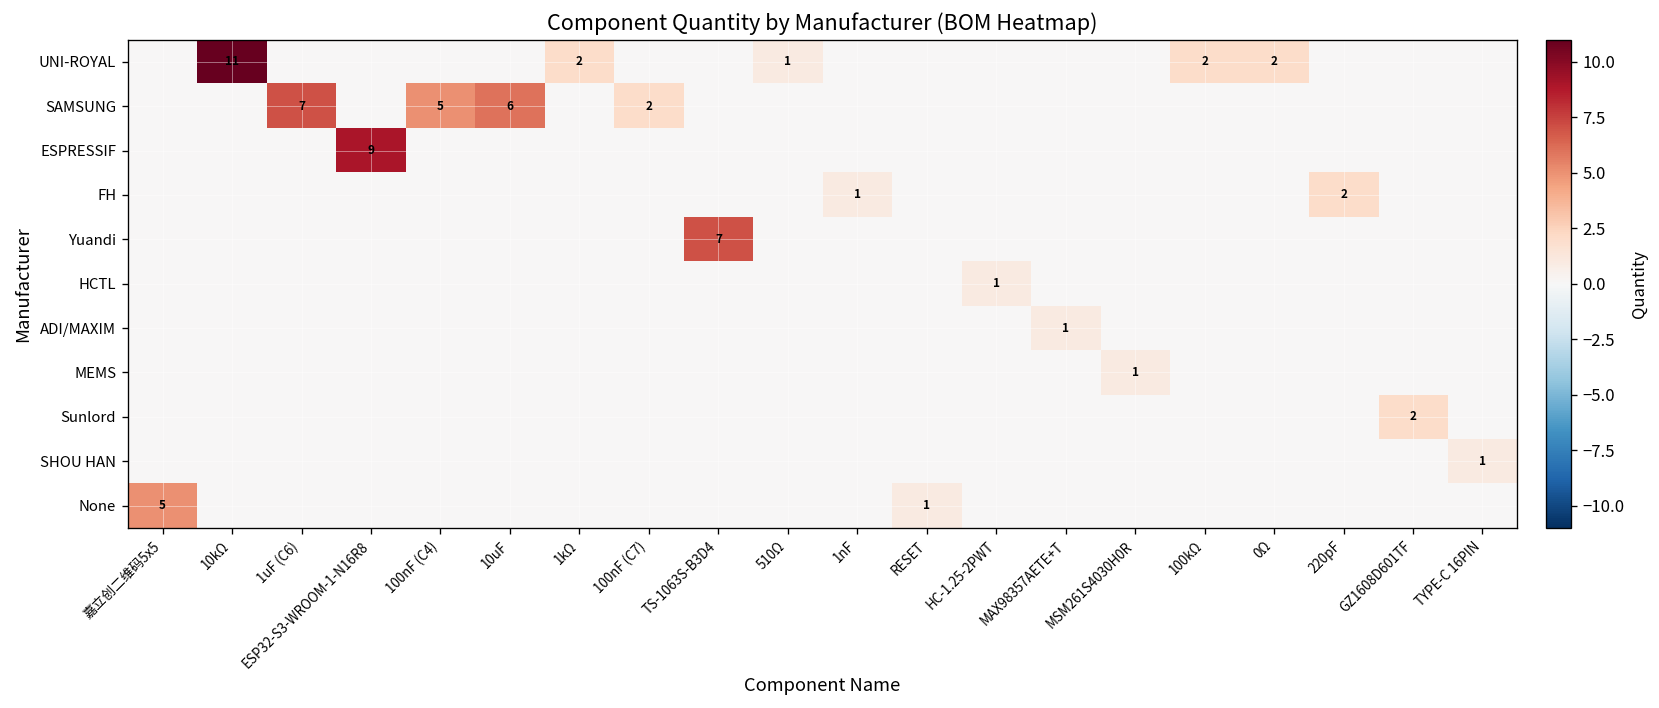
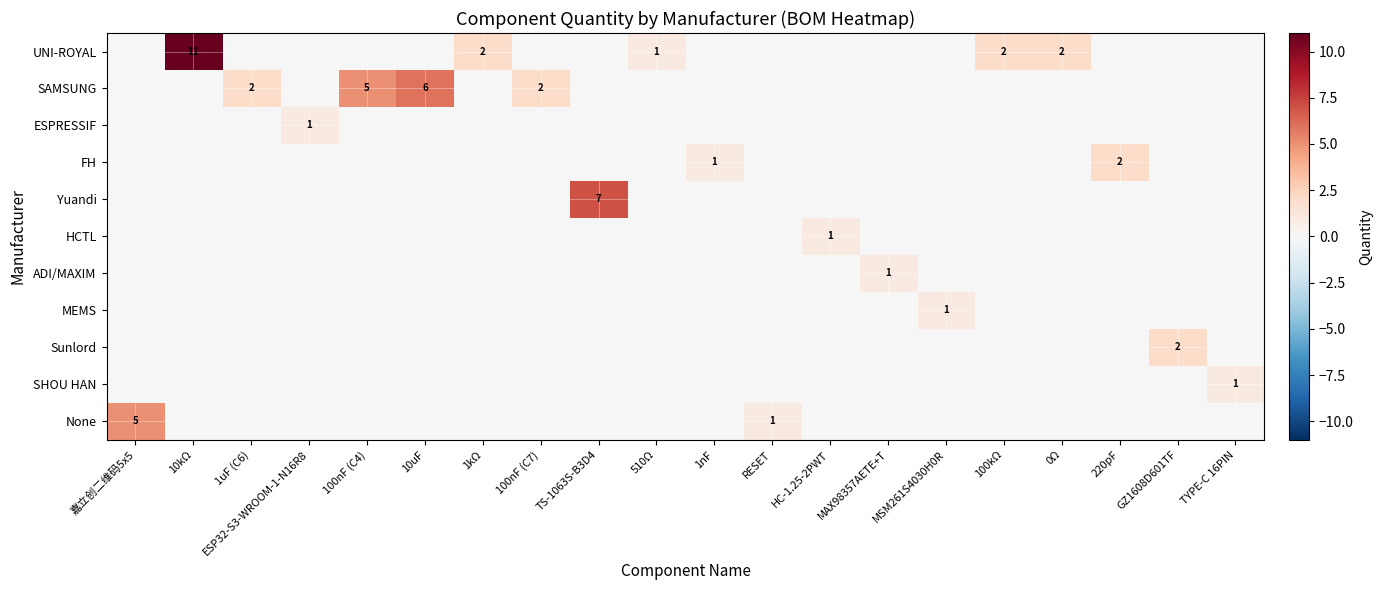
  {
    "UNI-ROYAL": {
      "10kΩ": 11,
      "1kΩ": 2,
      "510Ω": 1,
      "100kΩ": 2,
      "0Ω": 2
    },
    "SAMSUNG": {
-     "1uF (C6)": 7,
+     "1uF (C6)": 2,
      "100nF (C4)": 5,
      "10uF": 6,
      "100nF (C7)": 2
    },
    "ESPRESSIF": {
-     "ESP32-S3-WROOM-1-N16R8": 9
+     "ESP32-S3-WROOM-1-N16R8": 1
    },
    "FH": {
      "1nF": 1,
      "220pF": 2
    },
    "Yuandi": {
      "TS-1063S-B3D4": 7
    },
    "HCTL": {
      "HC-1.25-2PWT": 1
    },
    "ADI/MAXIM": {
      "MAX98357AETE+T": 1
    },
    "MEMS": {
      "MSM261S4030H0R": 1
    },
    "Sunlord": {
      "GZ1608D601TF": 2
    },
    "SHOU HAN": {
      "TYPE-C 16PIN": 1
    },
    "None": {
      "嘉立创二维码5x5": 5,
      "RESET": 1
    }
  }
